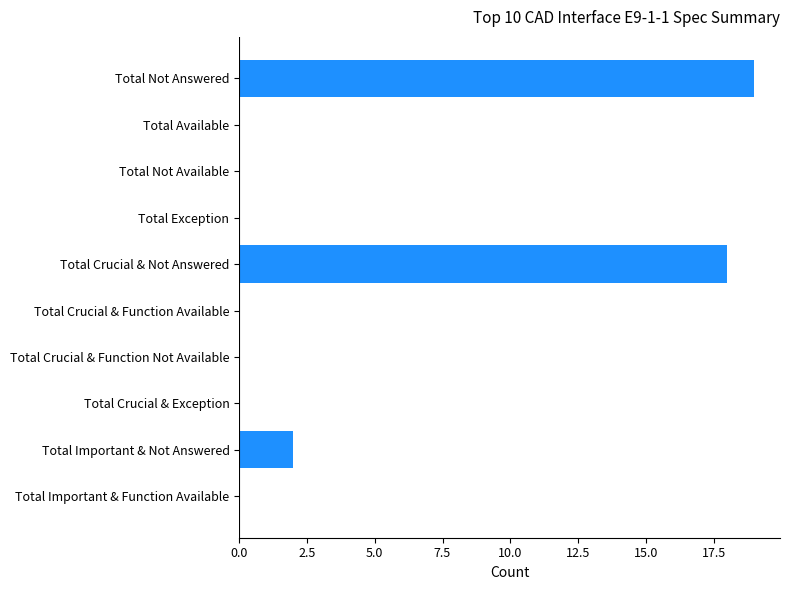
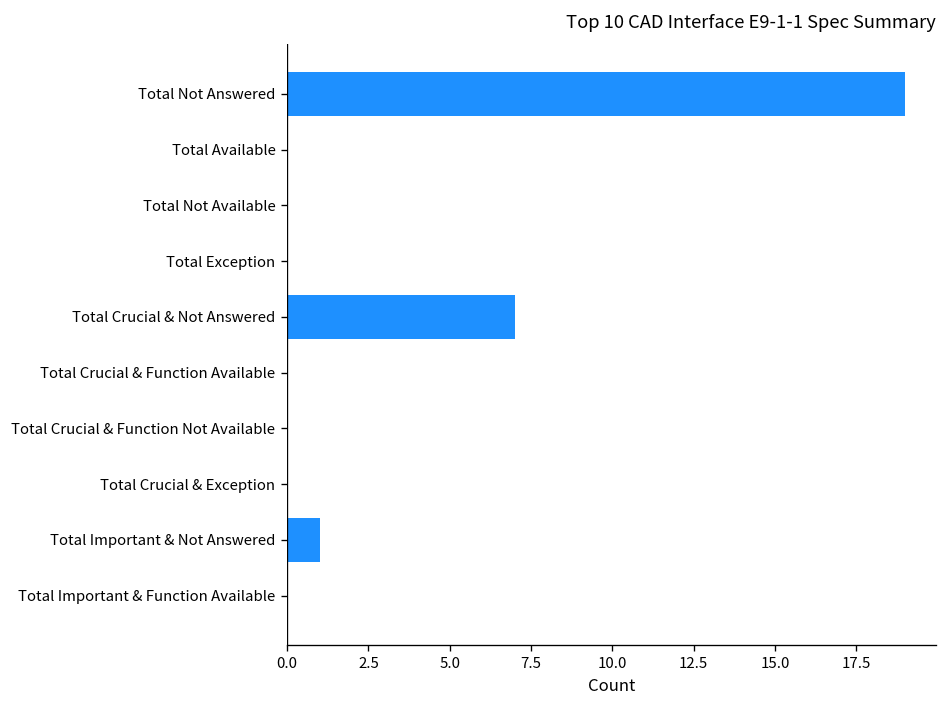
  {
    "Total Not Answered": 19,
    "Total Available": 0,
    "Total Not Available": 0,
    "Total Exception": 0,
-   "Total Crucial & Not Answered": 18,
+   "Total Crucial & Not Answered": 7,
    "Total Crucial & Function Available": 0,
    "Total Crucial & Function Not Available": 0,
    "Total Crucial & Exception": 0,
-   "Total Important & Not Answered": 2,
+   "Total Important & Not Answered": 1,
    "Total Important & Function Available": 0
  }
